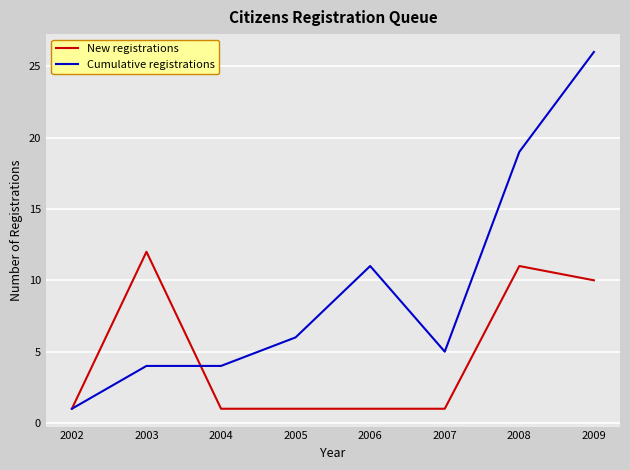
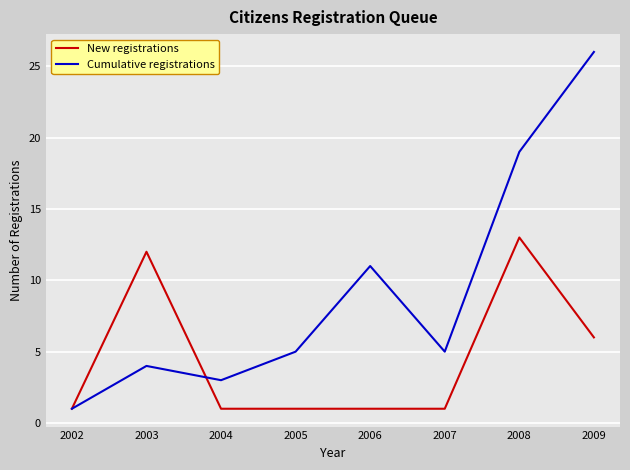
  {
    "New registrations": {
      "2003": 12,
      "2004": 1,
      "2005": 1,
      "2006": 1,
      "2007": 1,
-     "2008": 11,
-     "2009": 10
+     "2008": 13,
+     "2009": 6
    },
    "Cumulative registrations": {
      "2003": 4,
-     "2004": 4,
-     "2005": 6,
+     "2004": 3,
+     "2005": 5,
      "2006": 11,
      "2007": 5,
      "2008": 19,
      "2009": 26
    }
  }
